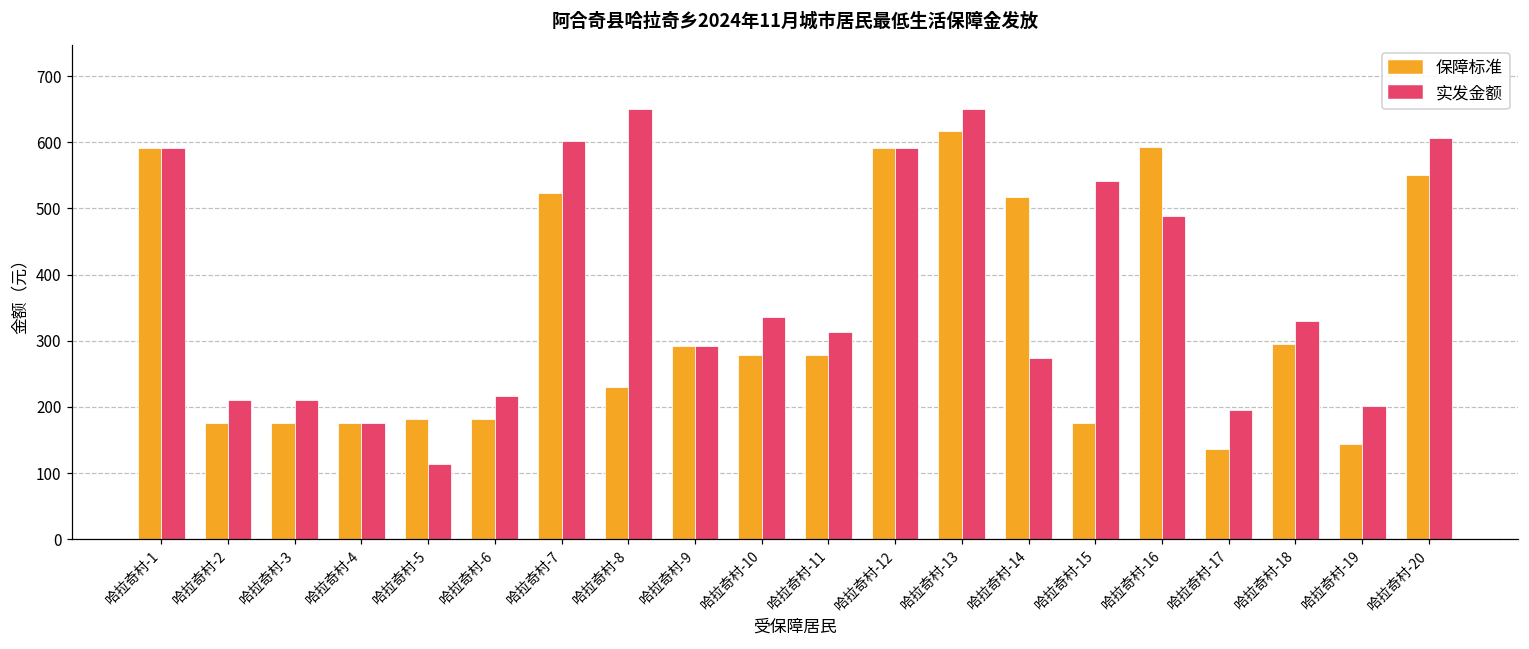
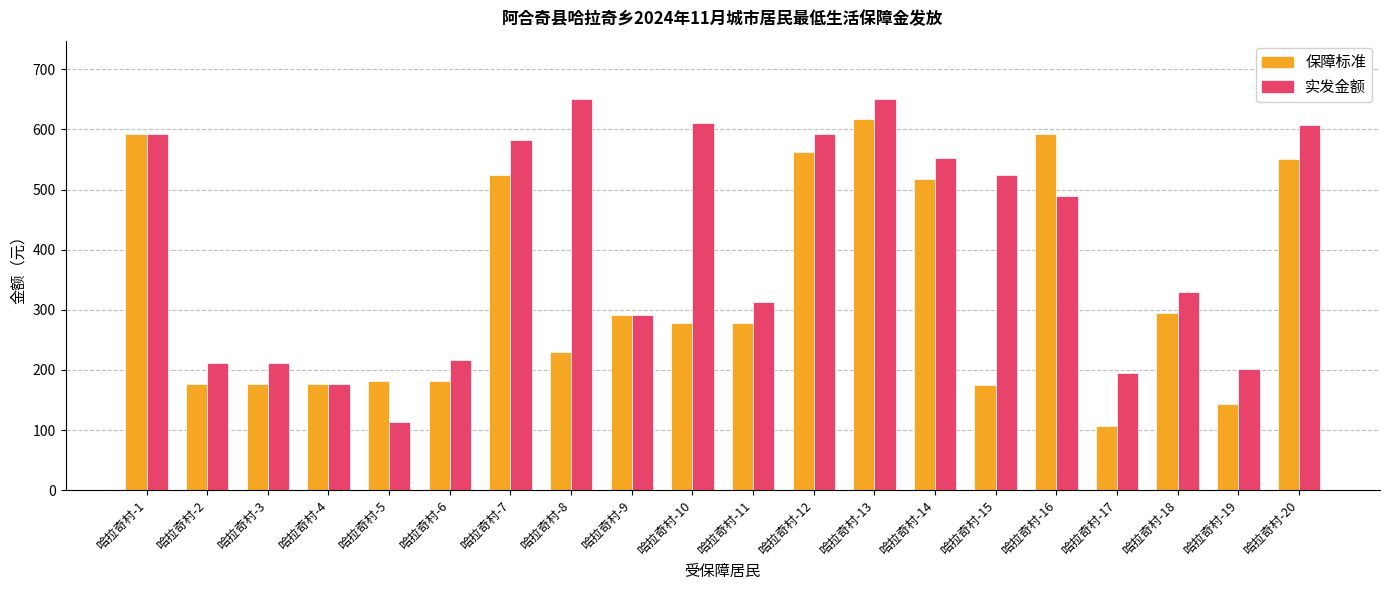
  {
    "保障标准": {
      "哈拉奇村-1": 590,
      "哈拉奇村-2": 180,
      "哈拉奇村-3": 180,
      "哈拉奇村-4": 180,
      "哈拉奇村-5": 180,
      "哈拉奇村-6": 180,
      "哈拉奇村-7": 520,
      "哈拉奇村-8": 230,
      "哈拉奇村-9": 290,
      "哈拉奇村-10": 280,
      "哈拉奇村-11": 280,
-     "哈拉奇村-12": 590,
+     "哈拉奇村-12": 560,
      "哈拉奇村-13": 620,
      "哈拉奇村-14": 520,
      "哈拉奇村-15": 180,
      "哈拉奇村-16": 590,
-     "哈拉奇村-17": 140,
+     "哈拉奇村-17": 110,
      "哈拉奇村-18": 300,
      "哈拉奇村-19": 140,
      "哈拉奇村-20": 550
    },
    "实发金额": {
      "哈拉奇村-1": 590,
      "哈拉奇村-2": 210,
      "哈拉奇村-3": 210,
      "哈拉奇村-4": 180,
      "哈拉奇村-5": 110,
      "哈拉奇村-6": 220,
-     "哈拉奇村-7": 600,
+     "哈拉奇村-7": 580,
      "哈拉奇村-8": 650,
      "哈拉奇村-9": 290,
-     "哈拉奇村-10": 340,
+     "哈拉奇村-10": 610,
      "哈拉奇村-11": 310,
      "哈拉奇村-12": 590,
      "哈拉奇村-13": 650,
-     "哈拉奇村-14": 270,
-     "哈拉奇村-15": 540,
+     "哈拉奇村-14": 550,
+     "哈拉奇村-15": 520,
      "哈拉奇村-16": 490,
      "哈拉奇村-17": 200,
      "哈拉奇村-18": 330,
      "哈拉奇村-19": 200,
      "哈拉奇村-20": 610
    }
  }
